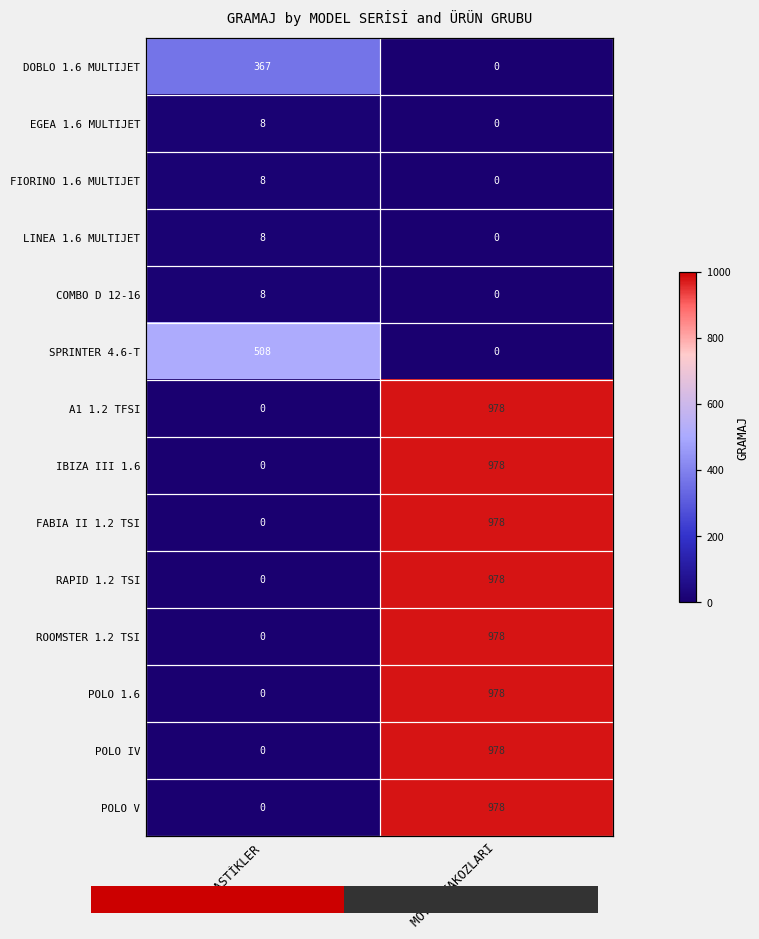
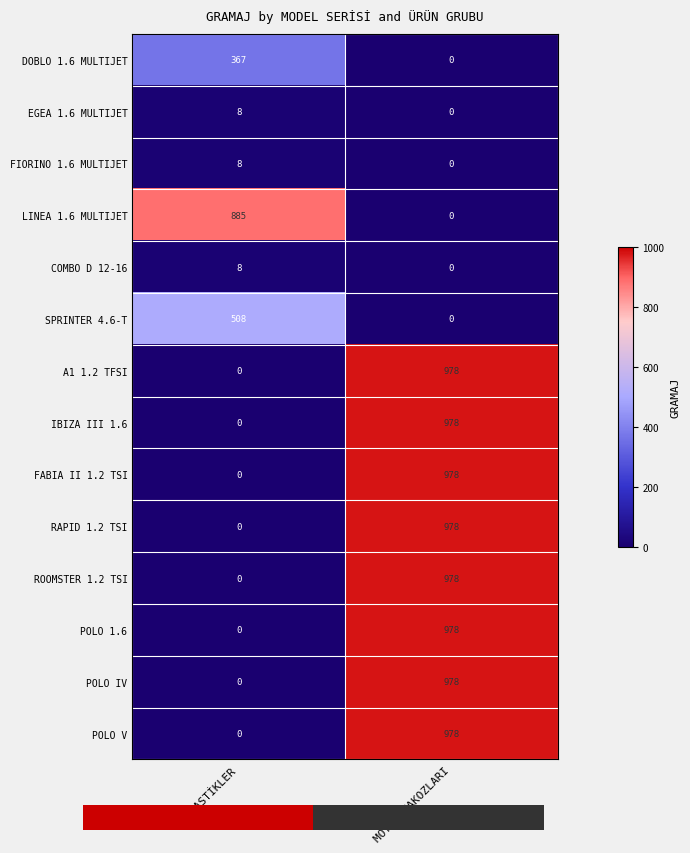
  {
    "GRAMAJ by MODEL SERİSİ and ÜRÜN GRUBU": {
      "DOBLO 1.6 MULTIJET": {
        "LASTİKLER": 367
      },
      "EGEA 1.6 MULTIJET": {
        "LASTİKLER": 8
      },
      "FIORINO 1.6 MULTIJET": {
        "LASTİKLER": 8
      },
      "LINEA 1.6 MULTIJET": {
-       "LASTİKLER": 8
+       "LASTİKLER": 885
      },
      "COMBO D 12-16": {
        "LASTİKLER": 8
      },
      "SPRINTER 4.6-T": {
        "LASTİKLER": 508
      },
      "A1 1.2 TFSI": {
        "LASTİKLER": 0
      },
      "IBIZA III 1.6": {
        "LASTİKLER": 0
      },
      "FABIA II 1.2 TSI": {
        "LASTİKLER": 0
      },
      "RAPID 1.2 TSI": {
        "LASTİKLER": 0
      },
      "ROOMSTER 1.2 TSI": {
        "LASTİKLER": 0
      },
      "POLO 1.6": {
        "LASTİKLER": 0
      },
      "POLO IV": {
        "LASTİKLER": 0
      },
      "POLO V": {
        "LASTİKLER": 0
      }
    }
  }
